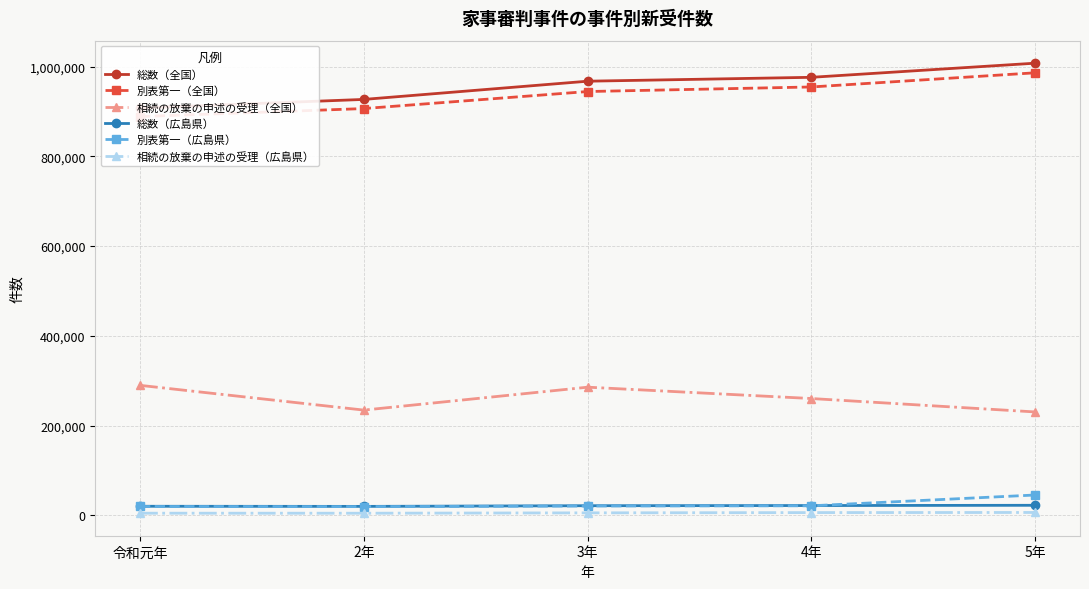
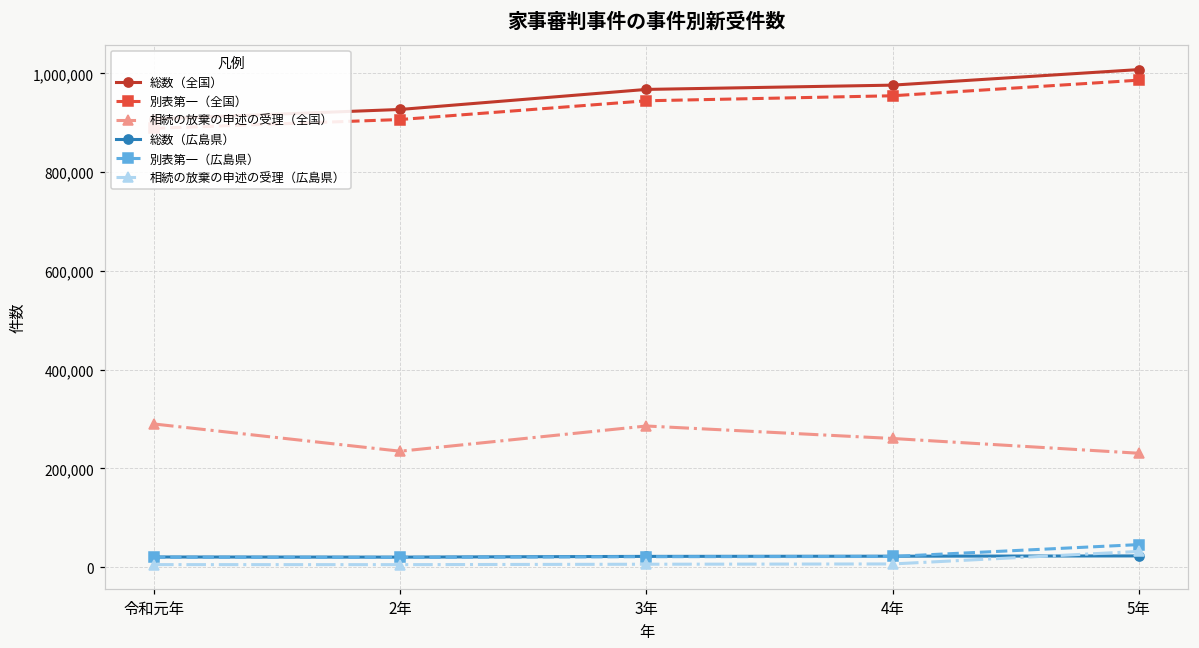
  {
    "相続の放棄の申述の受理（全国）": {
      "令和元年": "290,000",
      "2年": "230,000",
      "3年": "290,000",
      "4年": "260,000",
      "5年": "230,000"
    },
    "総数（広島県）": {
      "5年": "20,000"
    },
    "別表第一（広島県）": {
      "5年": "50,000"
    },
    "相続の放棄の申述の受理（広島県）": {
      "令和元年": "10,000",
      "2年": "10,000",
      "3年": "10,000",
      "4年": "10,000",
-     "5年": "10,000"
+     "5年": "30,000"
    }
  }
